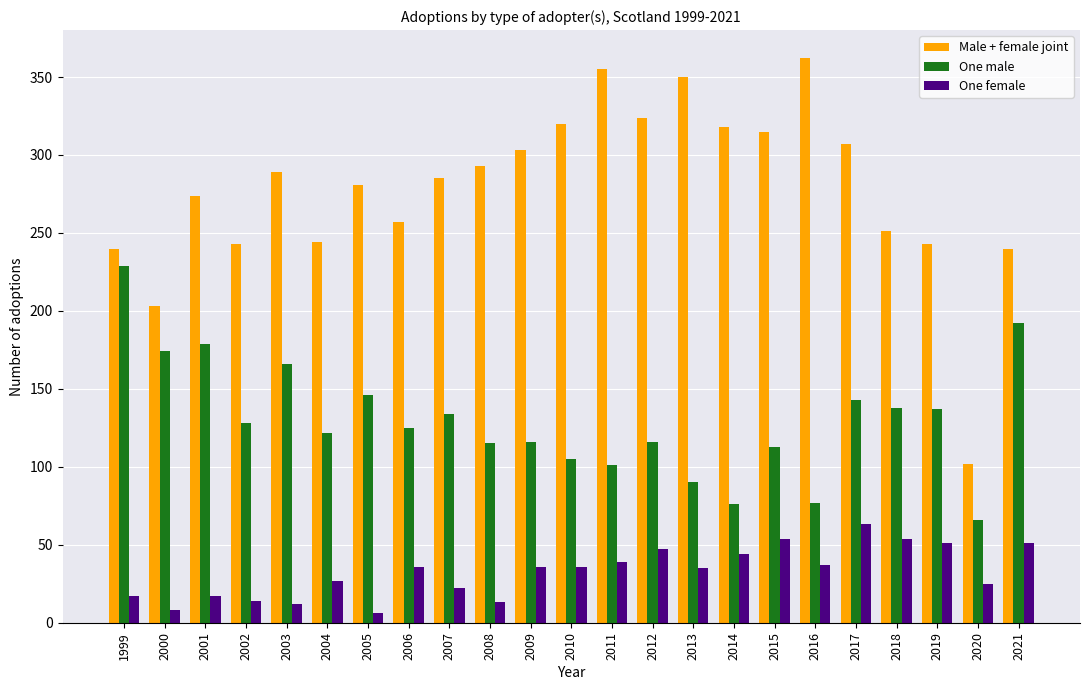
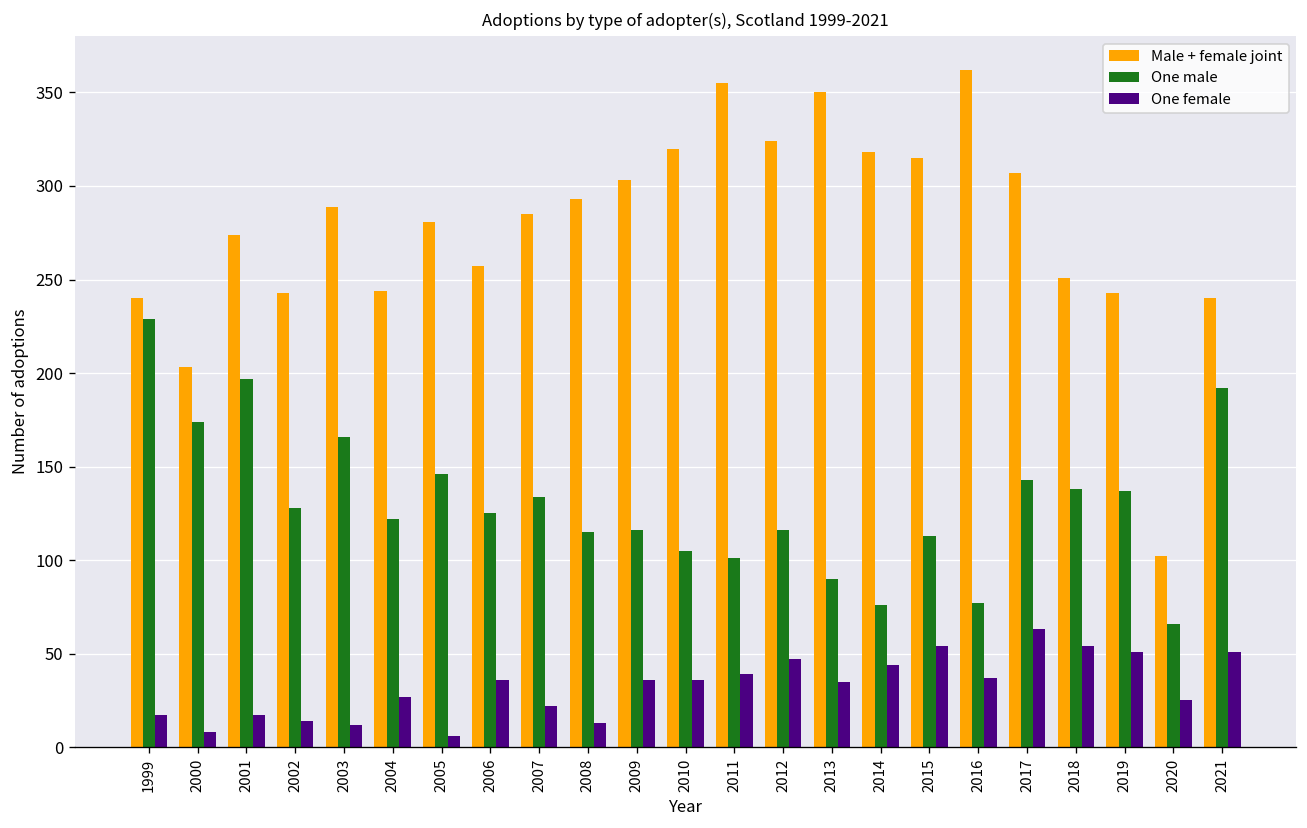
  {
    "Male + female joint": {
      "1999": 240,
      "2000": 203,
      "2001": 274,
      "2002": 243,
      "2003": 289,
      "2004": 244,
      "2005": 281,
      "2006": 257,
      "2007": 285,
      "2008": 293,
      "2009": 303,
      "2010": 320,
      "2011": 355,
      "2012": 324,
      "2013": 350,
      "2014": 318,
      "2015": 315,
      "2016": 362,
      "2017": 307,
      "2018": 251,
      "2019": 243,
      "2020": 102,
      "2021": 240
    },
    "One male": {
      "1999": 229,
      "2000": 174,
-     "2001": 179,
+     "2001": 197,
      "2002": 128,
      "2003": 166,
      "2004": 122,
      "2005": 146,
      "2006": 125,
      "2007": 134,
      "2008": 115,
      "2009": 116,
      "2010": 105,
      "2011": 101,
      "2012": 116,
      "2013": 90,
      "2014": 76,
      "2015": 113,
      "2016": 77,
      "2017": 143,
      "2018": 138,
      "2019": 137,
      "2020": 66,
      "2021": 192
    },
    "One female": {
      "1999": 17,
      "2000": 8,
      "2001": 17,
      "2002": 14,
      "2003": 12,
      "2004": 27,
      "2005": 6,
      "2006": 36,
      "2007": 22,
      "2008": 13,
      "2009": 36,
      "2010": 36,
      "2011": 39,
      "2012": 47,
      "2013": 35,
      "2014": 44,
      "2015": 54,
      "2016": 37,
      "2017": 63,
      "2018": 54,
      "2019": 51,
      "2020": 25,
      "2021": 51
    }
  }
